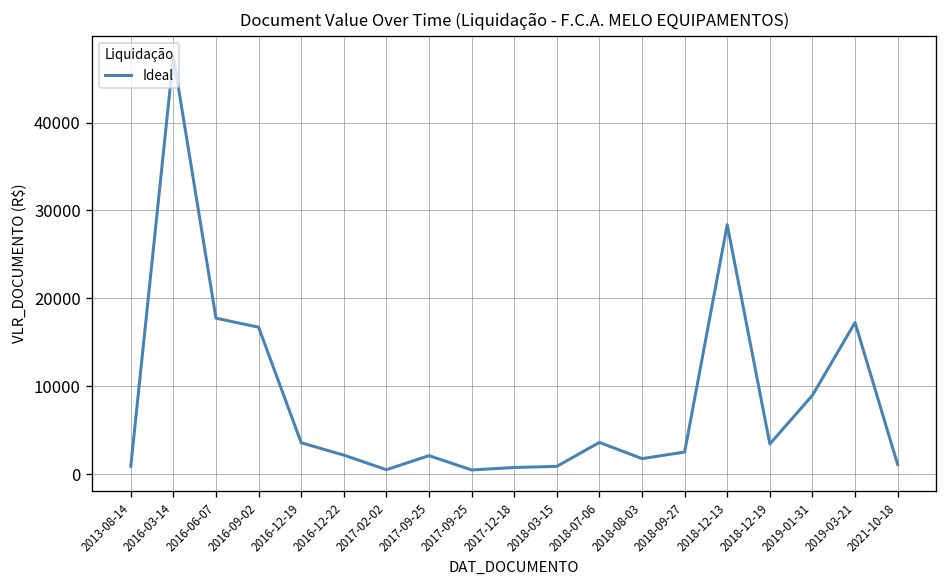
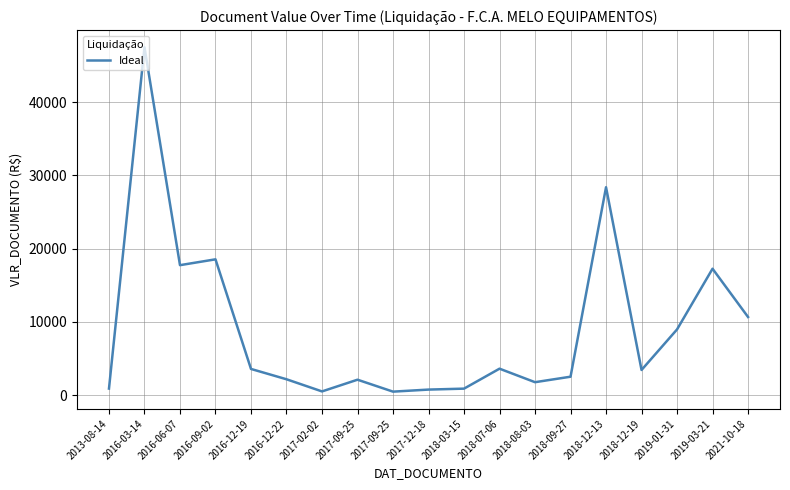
  {
    "2013-08-14": 1000,
    "2016-06-07": 18000,
-   "2016-09-02": 17000,
+   "2016-09-02": 19000,
    "2016-12-19": 4000,
    "2016-12-22": 2000,
    "2017-02-02": 0,
    "2017-12-18": 1000,
    "2018-03-15": 1000,
    "2018-07-06": 4000,
    "2018-08-03": 2000,
    "2018-09-27": 2000,
    "2018-12-13": 28000,
    "2018-12-19": 3000,
    "2019-01-31": 9000,
    "2019-03-21": 17000,
-   "2021-10-18": 1000
+   "2021-10-18": 11000
  }
